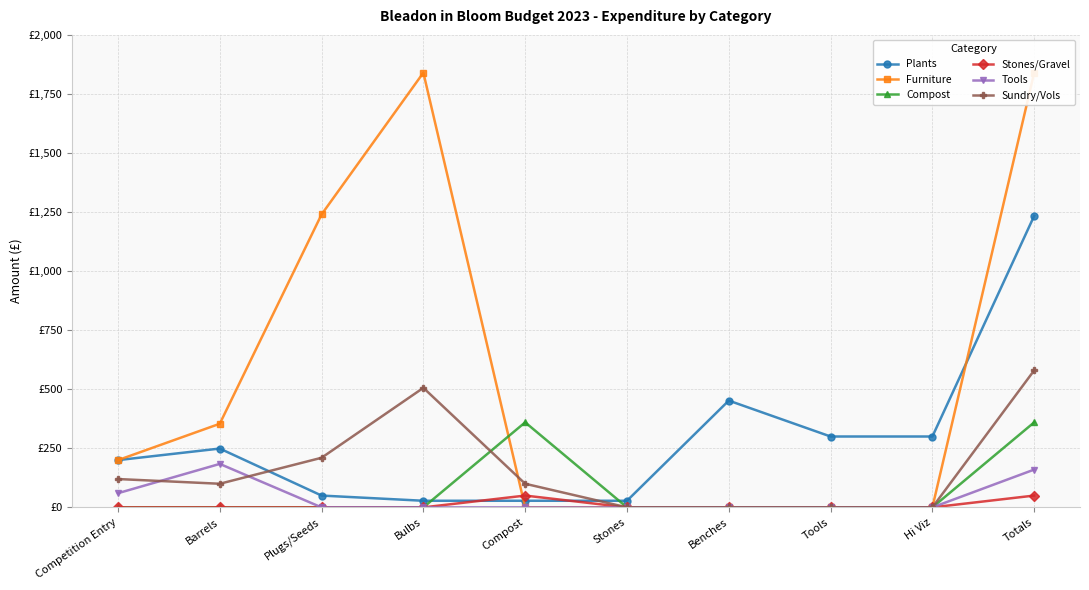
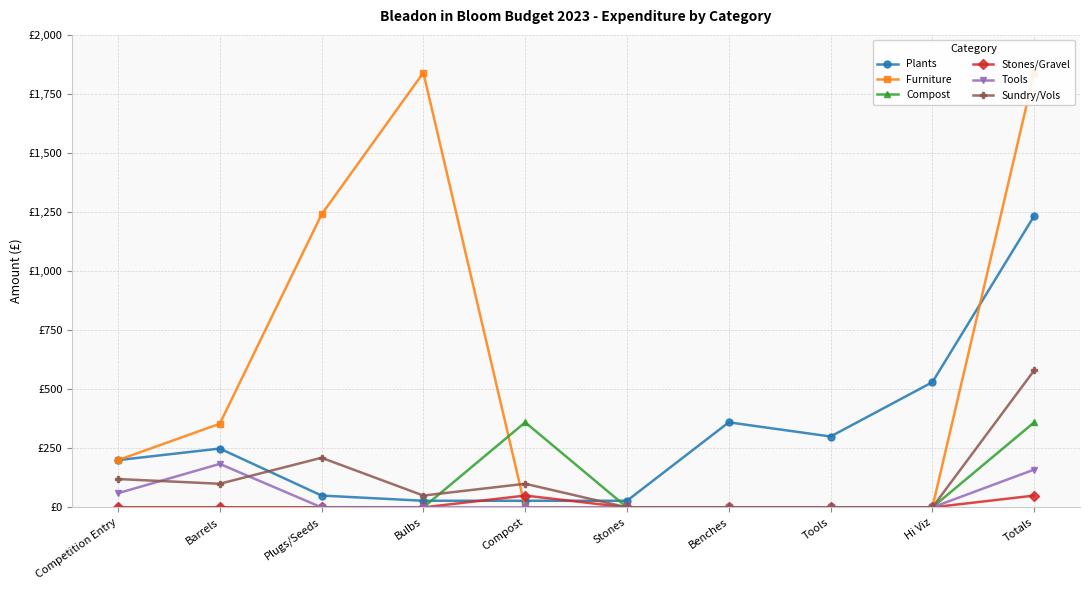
  {
    "Plants": {
      "Barrels": "£250",
      "Plugs/Seeds": "£50",
      "Bulbs": "£30",
      "Compost": "£30",
      "Stones": "£30",
-     "Benches": "£450",
+     "Benches": "£360",
      "Tools": "£300",
-     "Hi Viz": "£300",
+     "Hi Viz": "£530",
      "Totals": "£1,230"
    },
    "Furniture": {
      "Barrels": "£350",
      "Plugs/Seeds": "£1,240",
      "Bulbs": "£1,840"
    },
    "Compost": {
      "Compost": "£360",
      "Totals": "£360"
    },
    "Stones/Gravel": {
      "Compost": "£50",
      "Totals": "£50"
    },
    "Tools": {
      "Competition Entry": "£60",
      "Barrels": "£180",
      "Totals": "£160"
    },
    "Sundry/Vols": {
      "Competition Entry": "£120",
      "Barrels": "£100",
      "Plugs/Seeds": "£210",
-     "Bulbs": "£510",
+     "Bulbs": "£50",
      "Compost": "£100",
      "Totals": "£580"
    }
  }
